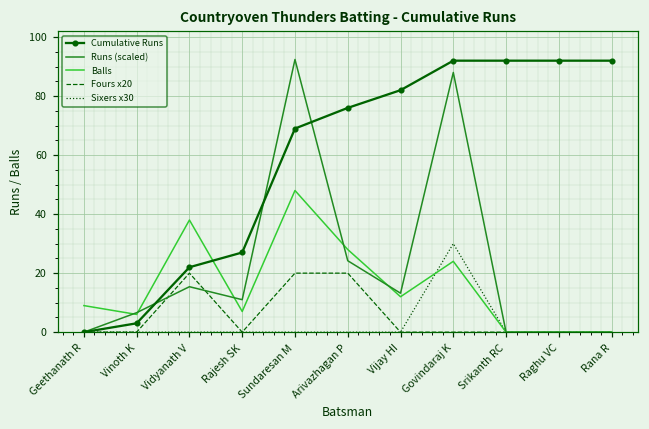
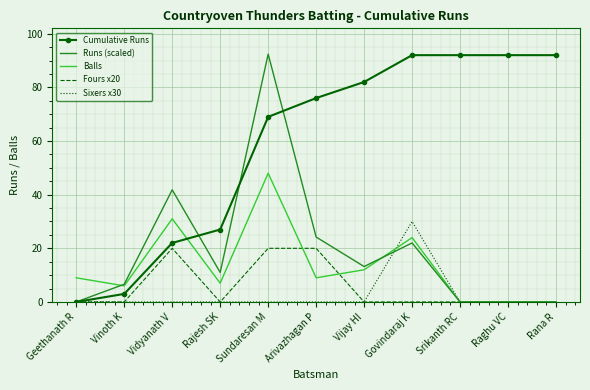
  {
    "Runs (scaled)": {
-     "Vidyanath V": 15,
+     "Vidyanath V": 42,
      "Rajesh SK": 11,
      "Sundaresan M": 92,
      "Arivazhagan P": 24,
      "Vijay HI": 13,
-     "Govindaraj K": 88
+     "Govindaraj K": 22
    },
    "Balls": {
      "Geethanath R": 9,
-     "Vidyanath V": 38,
+     "Vidyanath V": 31,
      "Rajesh SK": 7,
      "Sundaresan M": 48,
-     "Arivazhagan P": 28,
+     "Arivazhagan P": 9,
      "Vijay HI": 12,
      "Govindaraj K": 24
    }
  }
